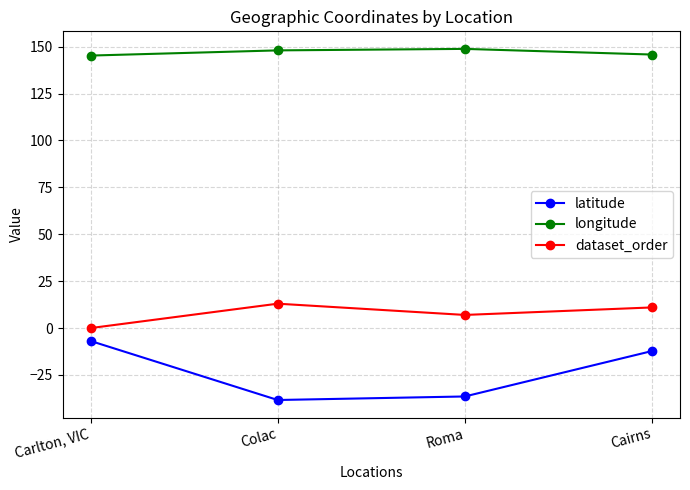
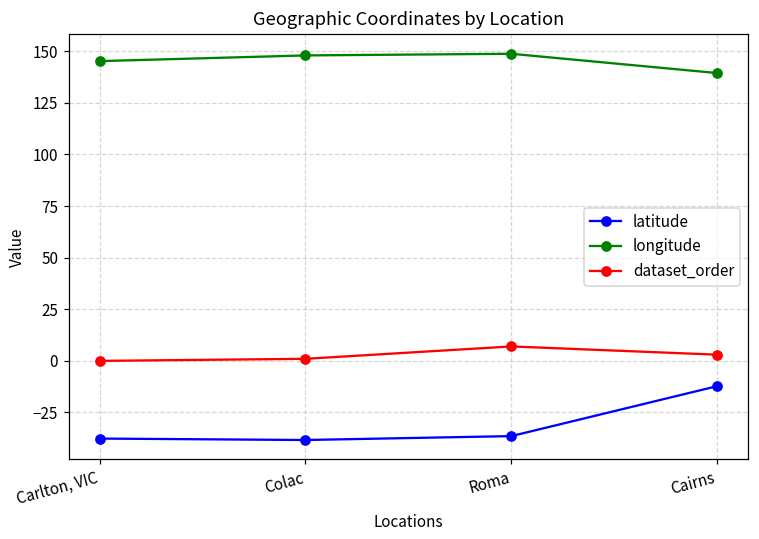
  {
    "latitude": {
-     "Carlton, VIC": -7,
+     "Carlton, VIC": -38,
      "Colac": -38,
      "Roma": -36,
      "Cairns": -12
    },
    "longitude": {
      "Carlton, VIC": 145,
      "Colac": 148,
      "Roma": 149,
-     "Cairns": 146
+     "Cairns": 139
    },
    "dataset_order": {
      "Carlton, VIC": 0,
-     "Colac": 13,
+     "Colac": 1,
      "Roma": 7,
-     "Cairns": 11
+     "Cairns": 3
    }
  }
